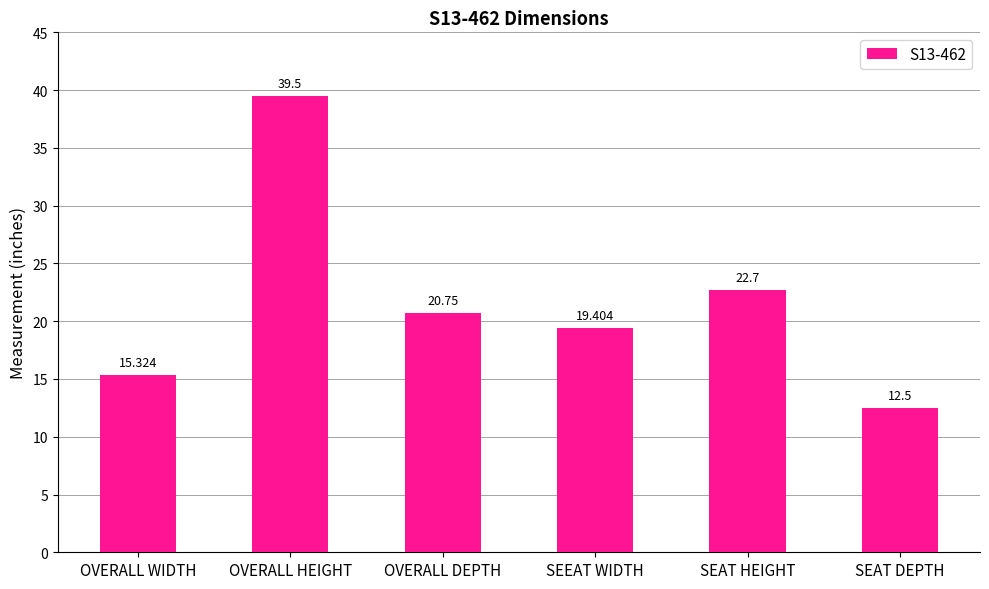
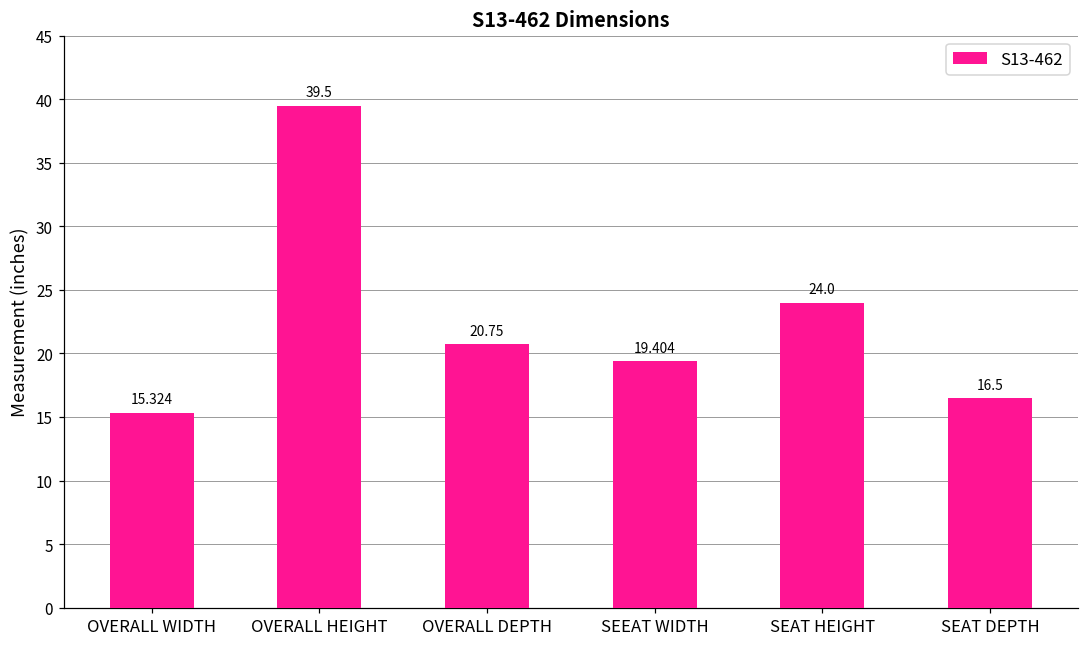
  {
    "OVERALL WIDTH": 15.324,
    "OVERALL HEIGHT": 39.5,
    "OVERALL DEPTH": 20.75,
    "SEEAT WIDTH": 19.404,
-   "SEAT HEIGHT": 22.7,
-   "SEAT DEPTH": 12.5
+   "SEAT HEIGHT": 24.0,
+   "SEAT DEPTH": 16.5
  }
